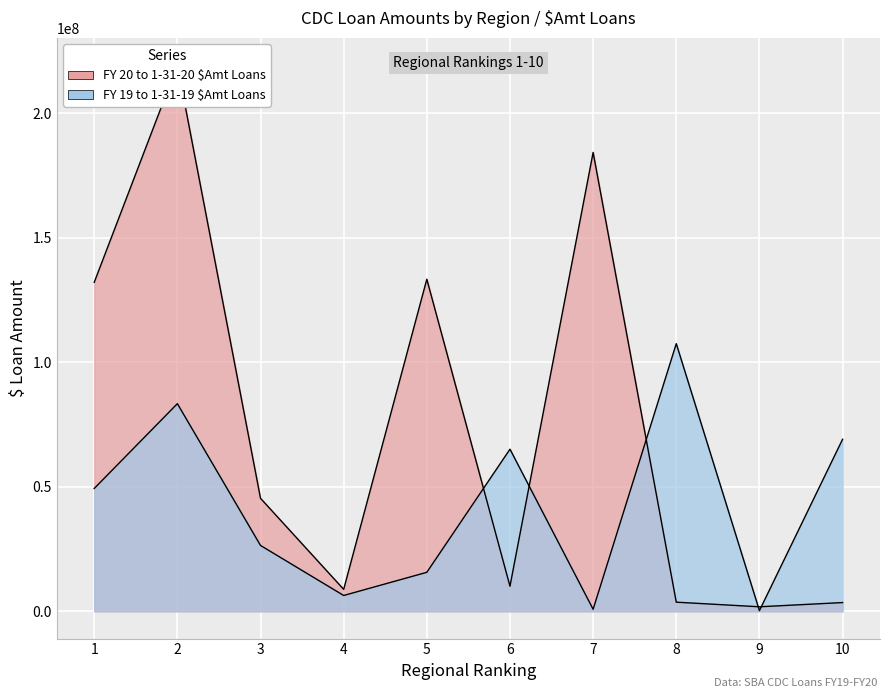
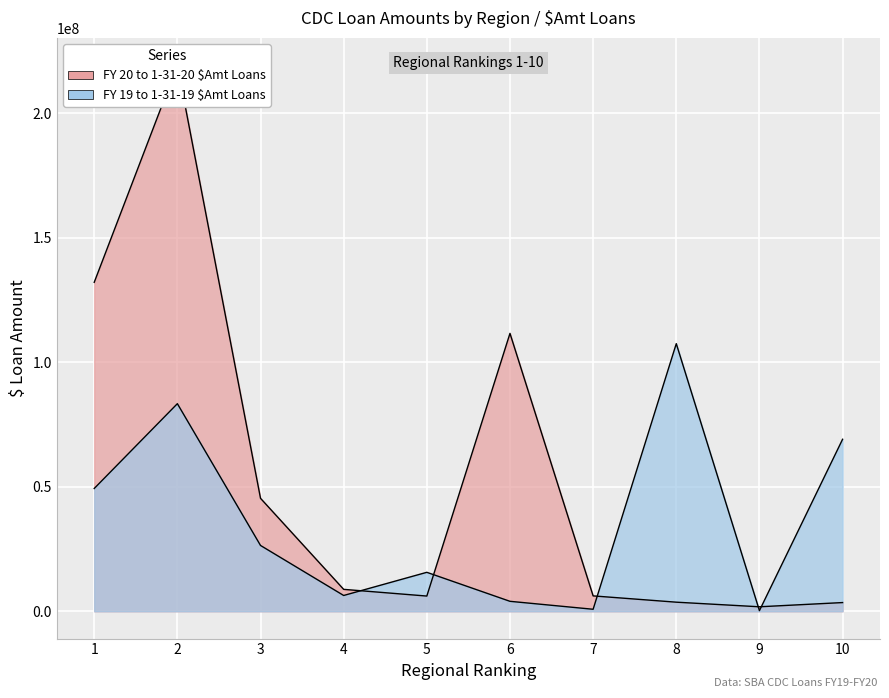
  {
    "FY 20 to 1-31-20 $Amt Loans": {
      "1": 132000000,
      "3": 45000000,
      "4": 9000000,
-     "5": 133000000,
-     "6": 10000000,
-     "7": 184000000,
+     "5": 6000000,
+     "6": 112000000,
+     "7": 6000000,
      "8": 4000000,
      "9": 2000000,
      "10": 3000000
    },
    "FY 19 to 1-31-19 $Amt Loans": {
      "1": 49000000,
      "2": 83000000,
      "3": 26000000,
      "4": 6000000,
      "5": 16000000,
-     "6": 65000000,
+     "6": 4000000,
      "7": 1000000,
      "8": 107000000,
      "9": 0,
      "10": 69000000
    }
  }
